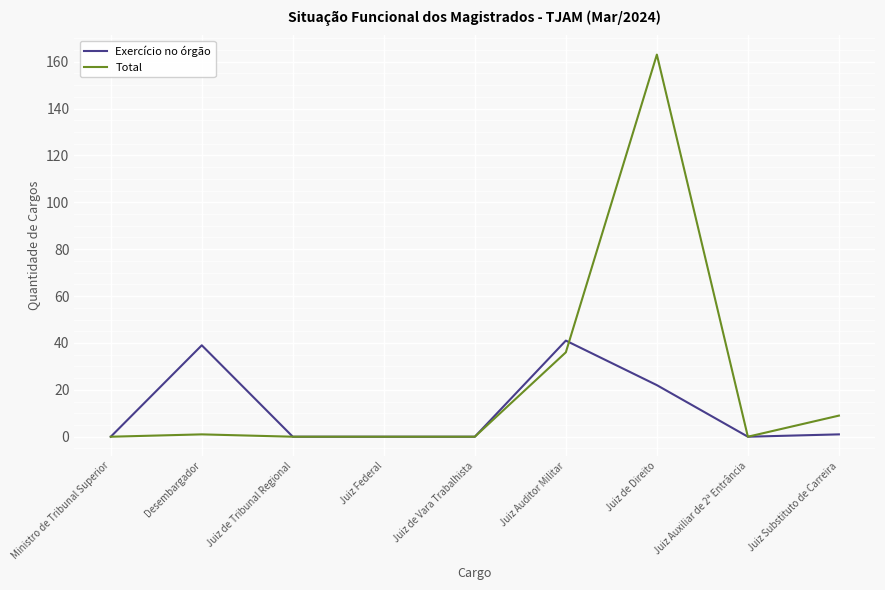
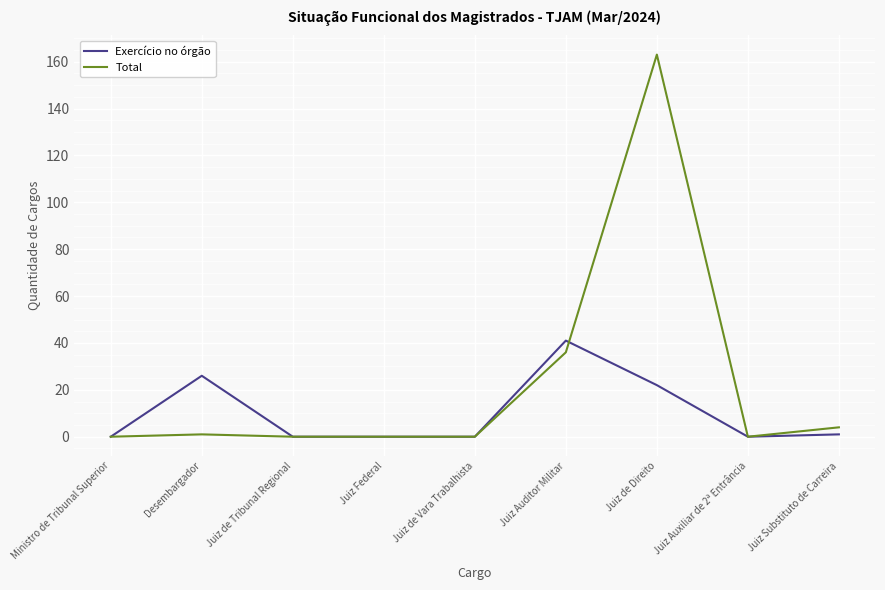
  {
    "Exercício no órgão": {
-     "Desembargador": 39,
+     "Desembargador": 26,
      "Juiz Auditor Militar": 41,
      "Juiz de Direito": 22,
      "Juiz Substituto de Carreira": 1
    },
    "Total": {
      "Desembargador": 1,
      "Juiz Auditor Militar": 36,
      "Juiz de Direito": 163,
-     "Juiz Substituto de Carreira": 9
+     "Juiz Substituto de Carreira": 4
    }
  }
